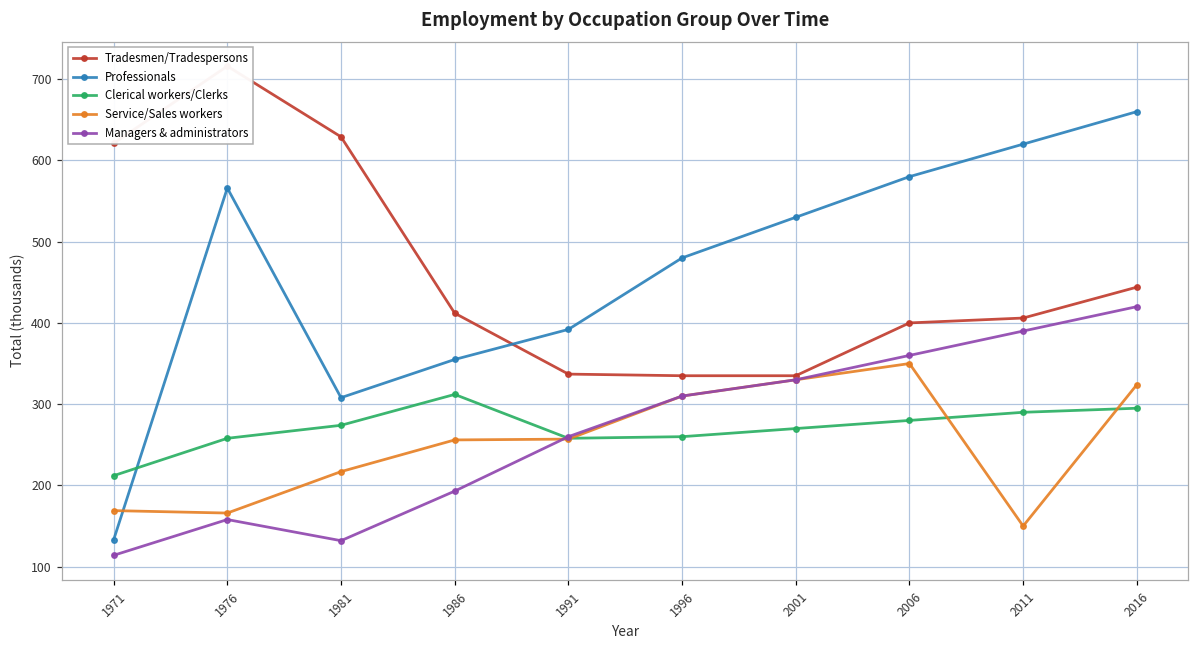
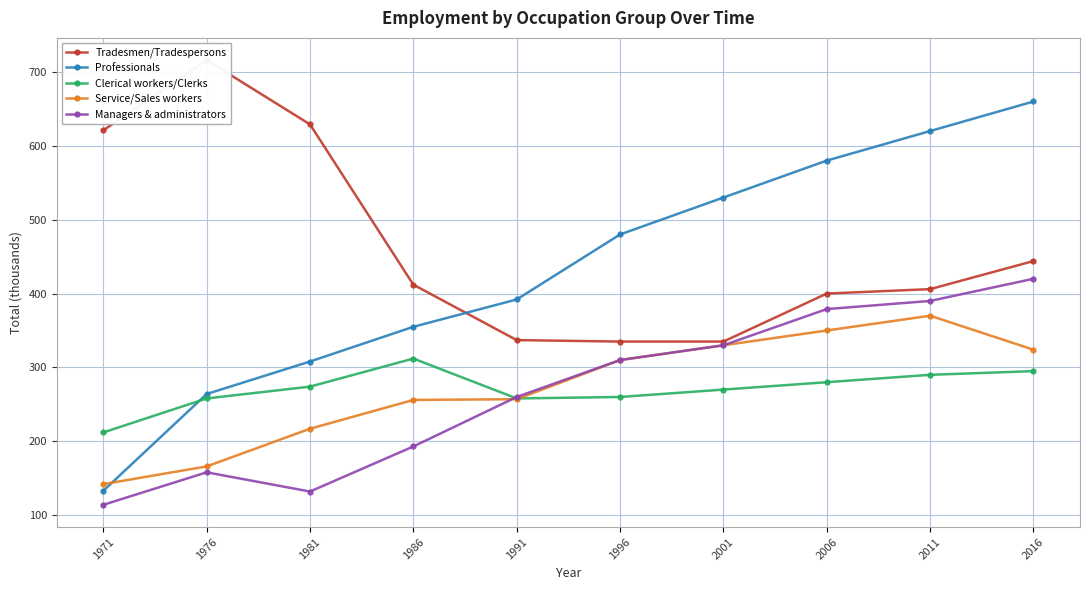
  {
    "Tradesmen/Tradespersons": {
      "1971": 620,
      "1981": 630,
      "1986": 410,
      "1991": 340,
      "1996": 340,
      "2001": 340,
      "2006": 400,
      "2011": 410,
      "2016": 440
    },
    "Professionals": {
      "1971": 130,
-     "1976": 570,
+     "1976": 260,
      "1981": 310,
      "1986": 360,
      "1991": 390,
      "1996": 480,
      "2001": 530,
      "2006": 580,
      "2011": 620,
      "2016": 660
    },
    "Clerical workers/Clerks": {
      "1971": 210,
      "1976": 260,
      "1981": 270,
      "1986": 310,
      "1996": 260,
      "2001": 270,
      "2006": 280,
      "2011": 290,
      "2016": 300
    },
    "Service/Sales workers": {
-     "1971": 170,
+     "1971": 140,
      "1976": 170,
      "1981": 220,
      "1986": 260,
      "2006": 350,
-     "2011": 150,
+     "2011": 370,
      "2016": 320
    },
    "Managers & administrators": {
      "1971": 110,
      "1976": 160,
      "1981": 130,
      "1986": 190,
-     "2006": 360,
+     "2006": 380,
      "2011": 390,
      "2016": 420
    }
  }
